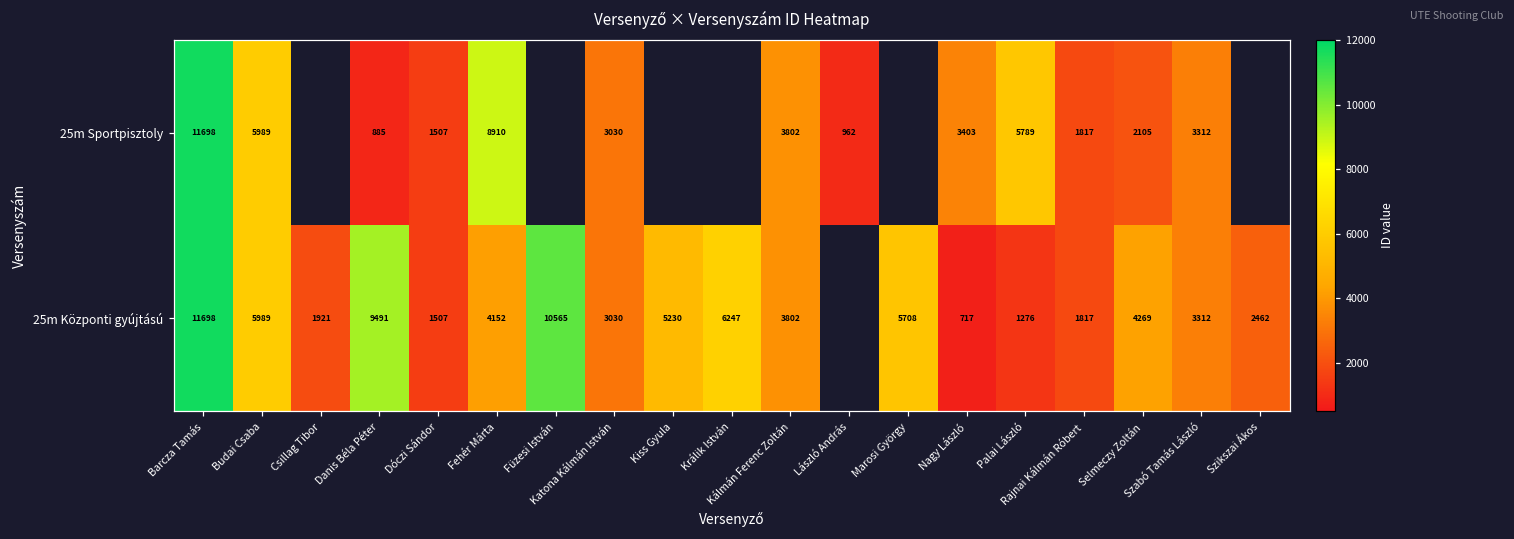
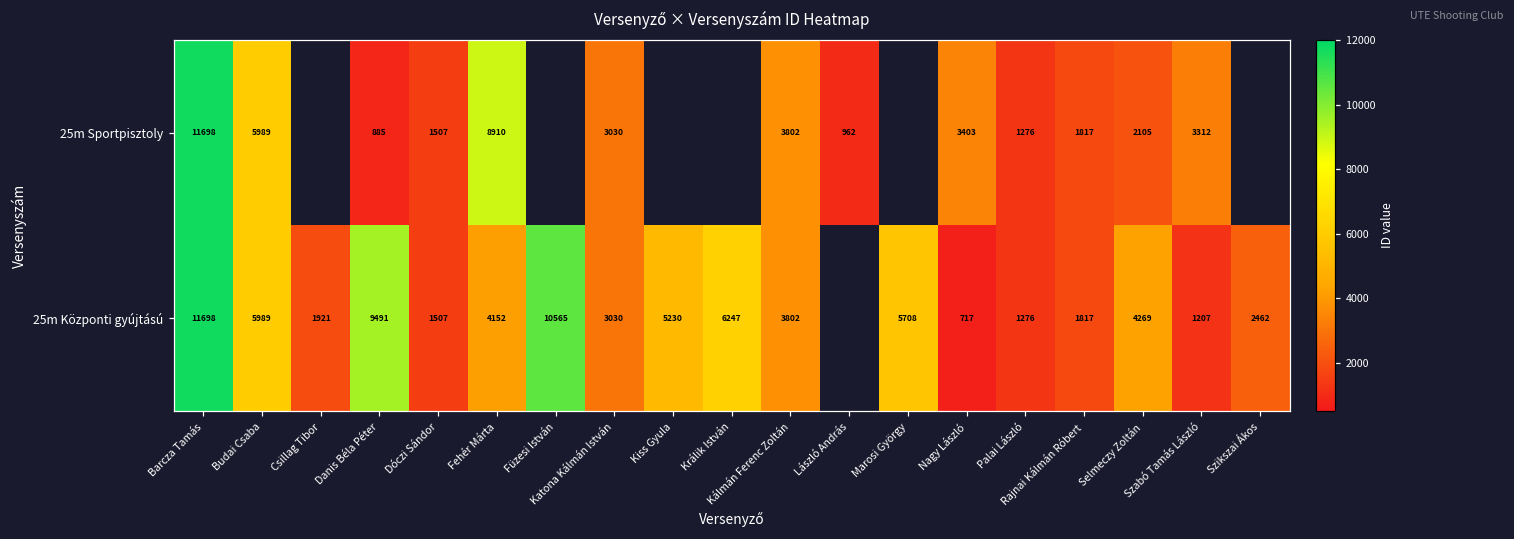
  {
    "25m Sportpisztoly": {
      "Barcza Tamás": 11698,
      "Budai Csaba": 5989,
      "Danis Béla Péter": 885,
      "Dóczi Sándor": 1507,
      "Fehér Márta": 8910,
      "Katona Kálmán István": 3030,
      "Kálmán Ferenc Zoltán": 3802,
      "László András": 962,
      "Nagy László": 3403,
-     "Palai László": 5789,
+     "Palai László": 1276,
      "Rajnai Kálmán Róbert": 1817,
      "Selmeczy Zoltán": 2105,
      "Szabó Tamás László": 3312
    },
    "25m Központi gyújtású": {
      "Barcza Tamás": 11698,
      "Budai Csaba": 5989,
      "Csillag Tibor": 1921,
      "Danis Béla Péter": 9491,
      "Dóczi Sándor": 1507,
      "Fehér Márta": 4152,
      "Füzesi István": 10565,
      "Katona Kálmán István": 3030,
      "Kiss Gyula": 5230,
      "Králik István": 6247,
      "Kálmán Ferenc Zoltán": 3802,
      "Marosi György": 5708,
      "Nagy László": 717,
      "Palai László": 1276,
      "Rajnai Kálmán Róbert": 1817,
      "Selmeczy Zoltán": 4269,
-     "Szabó Tamás László": 3312,
+     "Szabó Tamás László": 1207,
      "Szikszai Ákos": 2462
    }
  }
